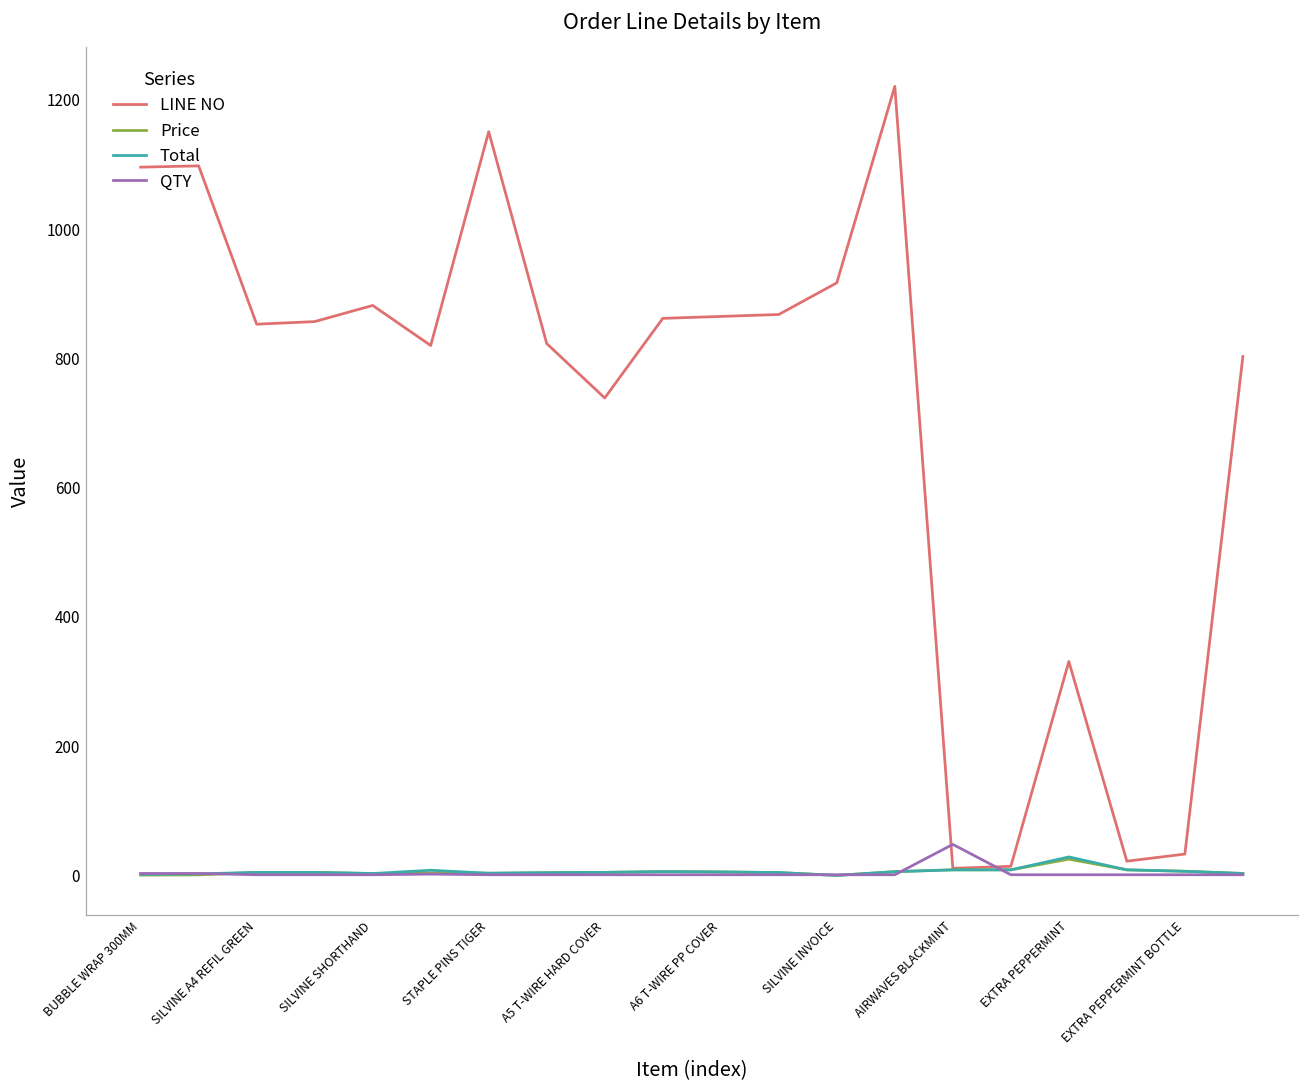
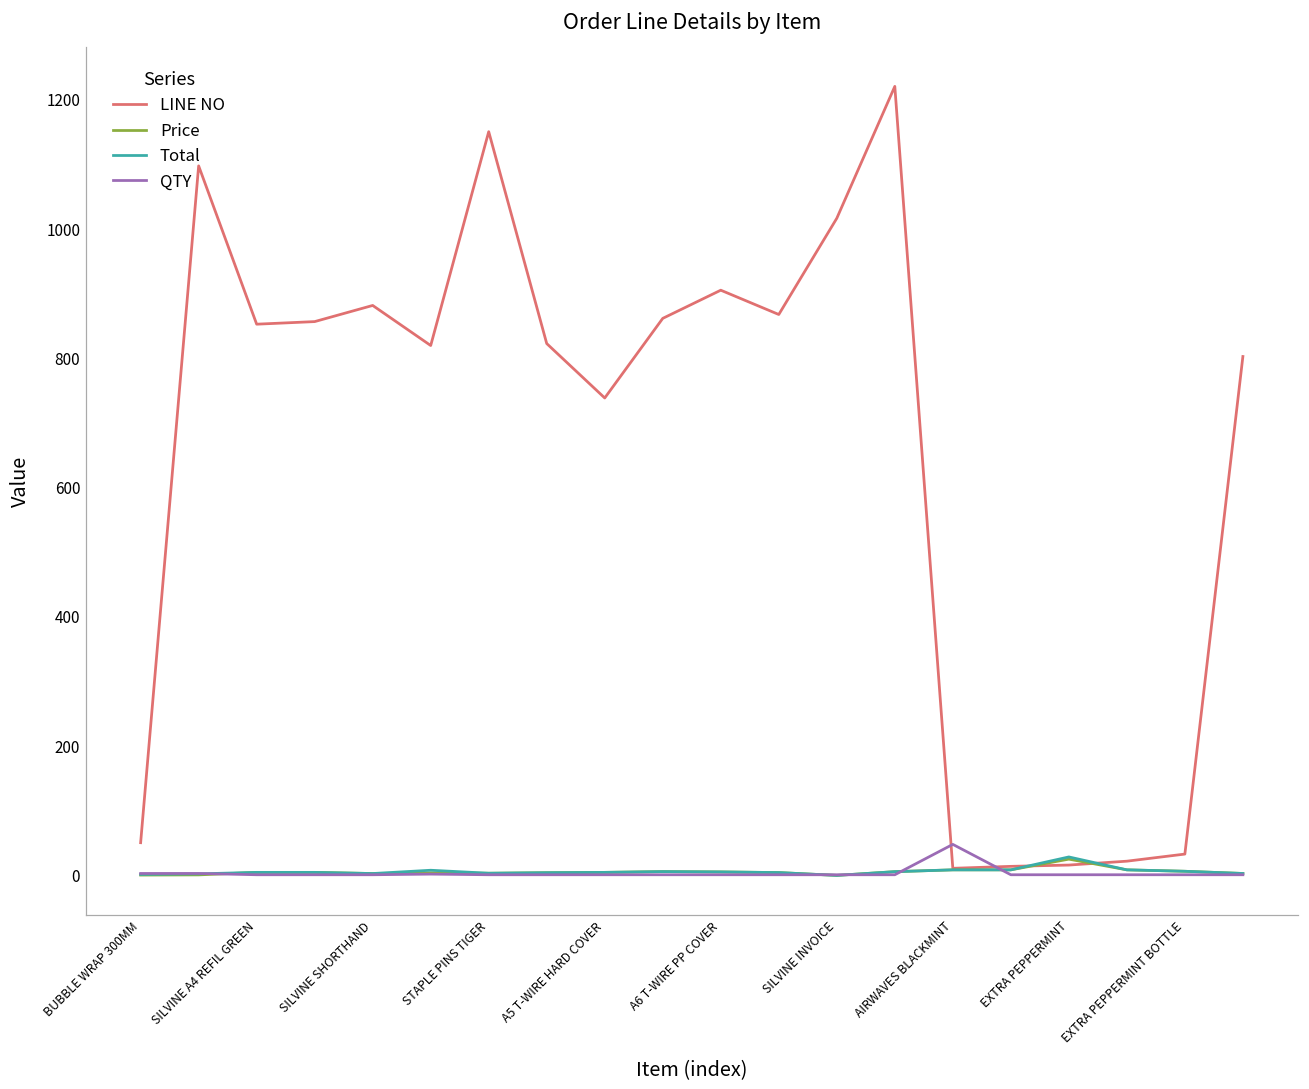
  {
    "LINE NO": {
-     "BUBBLE WRAP 300MM": 1100,
+     "BUBBLE WRAP 300MM": 50,
      "SILVINE A4 REFIL GREEN": 850,
      "SILVINE SHORTHAND": 880,
      "STAPLE PINS TIGER": 1150,
      "A5 T-WIRE HARD COVER": 740,
-     "A6 T-WIRE PP COVER": 870,
-     "SILVINE INVOICE": 920,
-     "EXTRA PEPPERMINT": 330,
+     "A6 T-WIRE PP COVER": 910,
+     "SILVINE INVOICE": 1020,
+     "EXTRA PEPPERMINT": 20,
      "EXTRA PEPPERMINT BOTTLE": 30
    },
    "QTY": {
      "AIRWAVES BLACKMINT": 50,
      "EXTRA PEPPERMINT": 0,
      "EXTRA PEPPERMINT BOTTLE": 0
    }
  }
